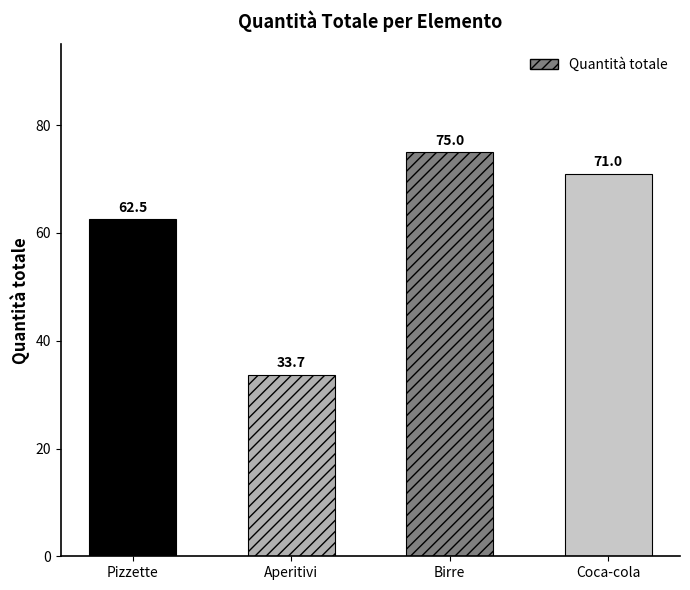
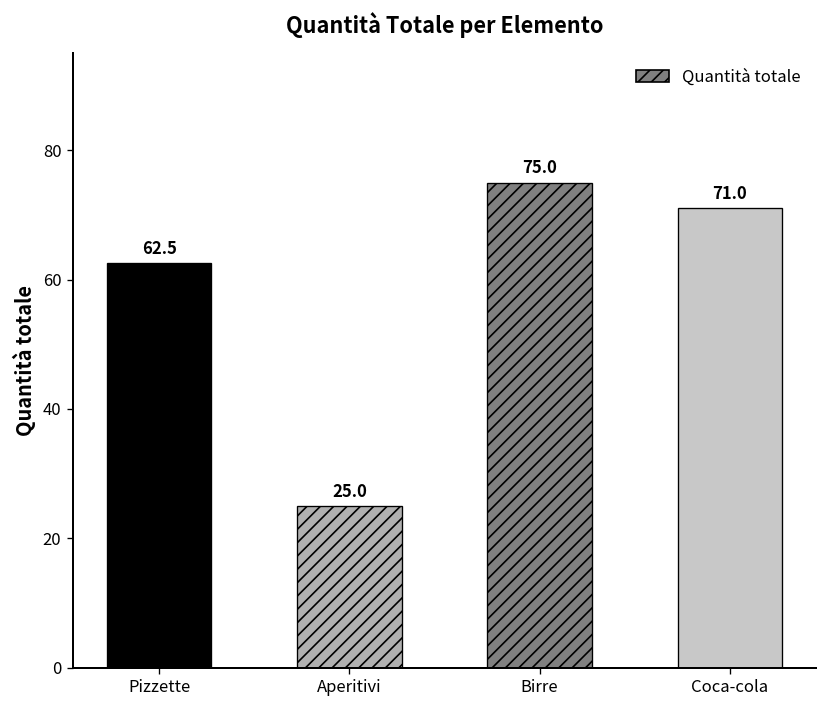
  {
    "Pizzette": 62.5,
-   "Aperitivi": 33.7,
+   "Aperitivi": 25.0,
    "Birre": 75.0,
    "Coca-cola": 71.0
  }
